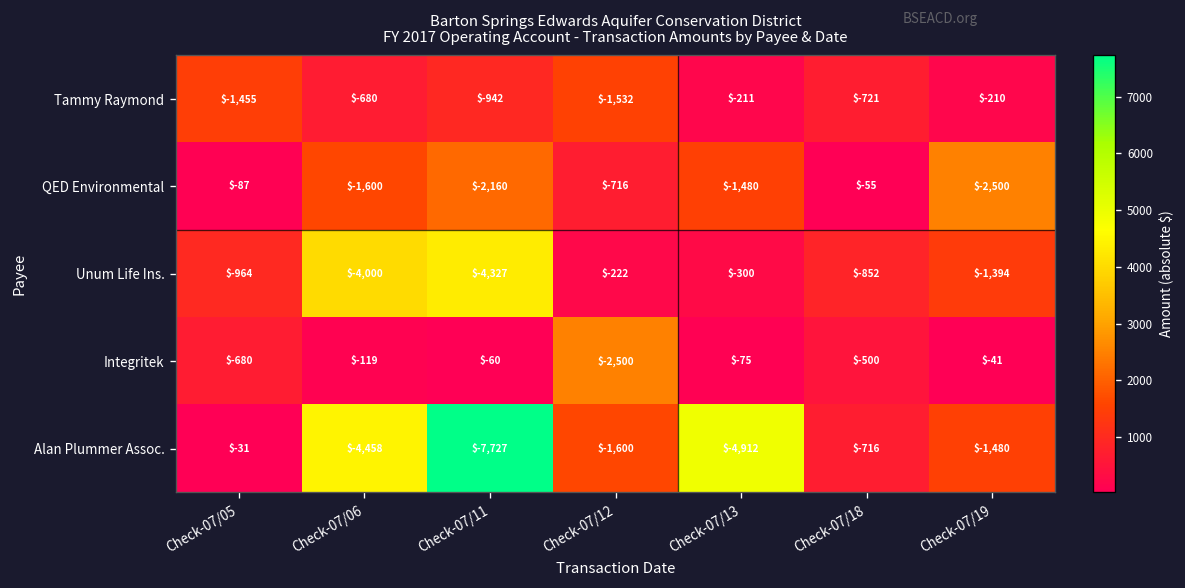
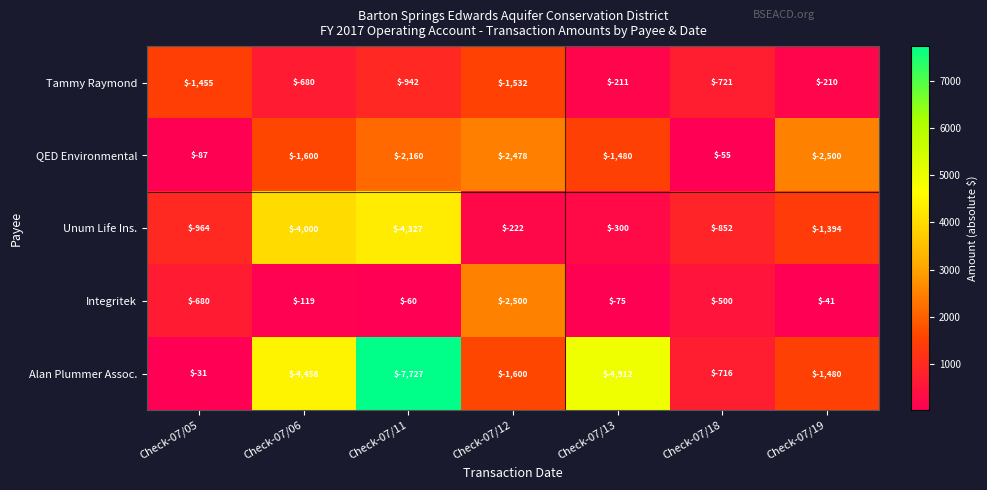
  {
    "Tammy Raymond": {
      "Check-07/05": "$-1,455",
      "Check-07/06": "$-680",
      "Check-07/11": "$-942",
      "Check-07/12": "$-1,532",
      "Check-07/13": "$-211",
      "Check-07/18": "$-721",
      "Check-07/19": "$-210"
    },
    "QED Environmental": {
      "Check-07/05": "$-87",
      "Check-07/06": "$-1,600",
      "Check-07/11": "$-2,160",
-     "Check-07/12": "$-716",
+     "Check-07/12": "$-2,478",
      "Check-07/13": "$-1,480",
      "Check-07/18": "$-55",
      "Check-07/19": "$-2,500"
    },
    "Unum Life Ins.": {
      "Check-07/05": "$-964",
      "Check-07/06": "$-4,000",
      "Check-07/11": "$-4,327",
      "Check-07/12": "$-222",
      "Check-07/13": "$-300",
      "Check-07/18": "$-852",
      "Check-07/19": "$-1,394"
    },
    "Integritek": {
      "Check-07/05": "$-680",
      "Check-07/06": "$-119",
      "Check-07/11": "$-60",
      "Check-07/12": "$-2,500",
      "Check-07/13": "$-75",
      "Check-07/18": "$-500",
      "Check-07/19": "$-41"
    },
    "Alan Plummer Assoc.": {
      "Check-07/05": "$-31",
      "Check-07/06": "$-4,458",
      "Check-07/11": "$-7,727",
      "Check-07/12": "$-1,600",
      "Check-07/13": "$-4,912",
      "Check-07/18": "$-716",
      "Check-07/19": "$-1,480"
    }
  }
